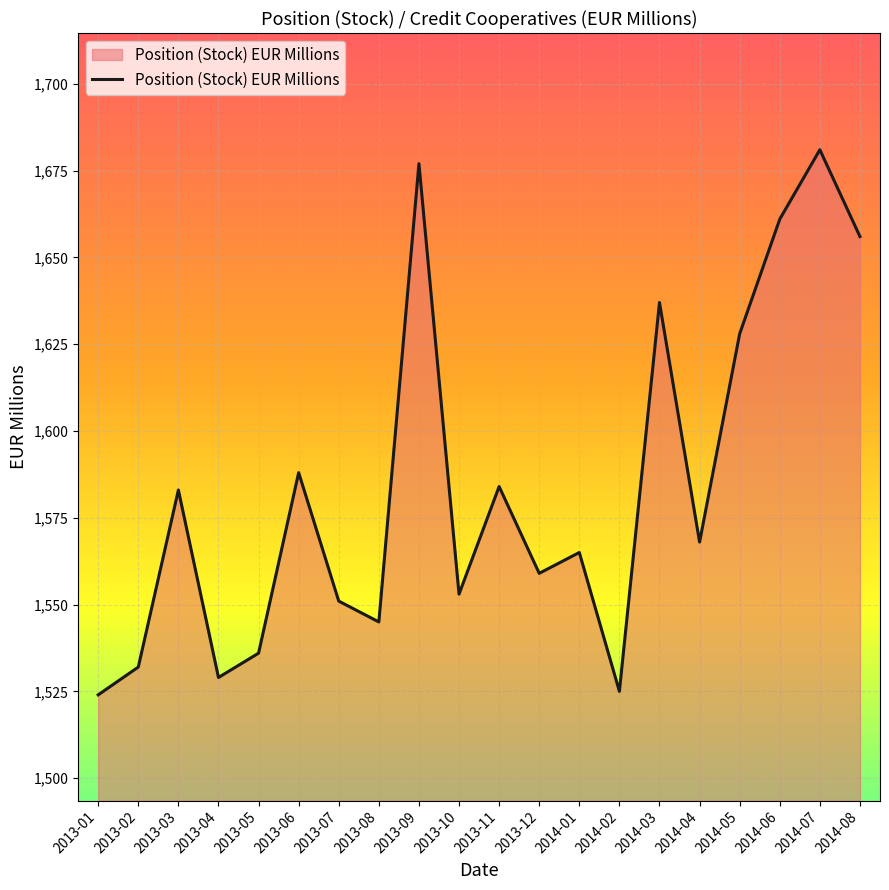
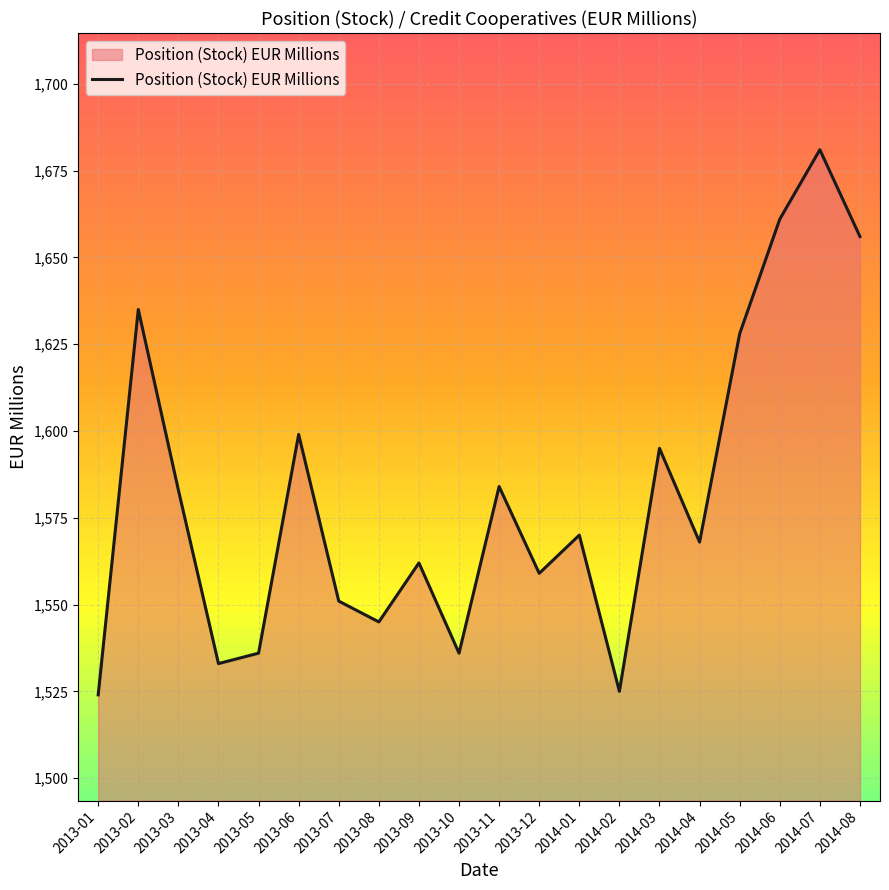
  {
    "2013-01": "1,524",
-   "2013-02": "1,532",
+   "2013-02": "1,635",
    "2013-03": "1,583",
-   "2013-04": "1,529",
+   "2013-04": "1,533",
    "2013-05": "1,536",
-   "2013-06": "1,588",
+   "2013-06": "1,599",
    "2013-07": "1,551",
    "2013-08": "1,545",
-   "2013-09": "1,677",
-   "2013-10": "1,553",
+   "2013-09": "1,562",
+   "2013-10": "1,536",
    "2013-11": "1,584",
    "2013-12": "1,559",
-   "2014-01": "1,565",
+   "2014-01": "1,570",
    "2014-02": "1,525",
-   "2014-03": "1,637",
+   "2014-03": "1,595",
    "2014-04": "1,568",
    "2014-05": "1,628",
    "2014-06": "1,661",
    "2014-07": "1,681",
    "2014-08": "1,656"
  }
